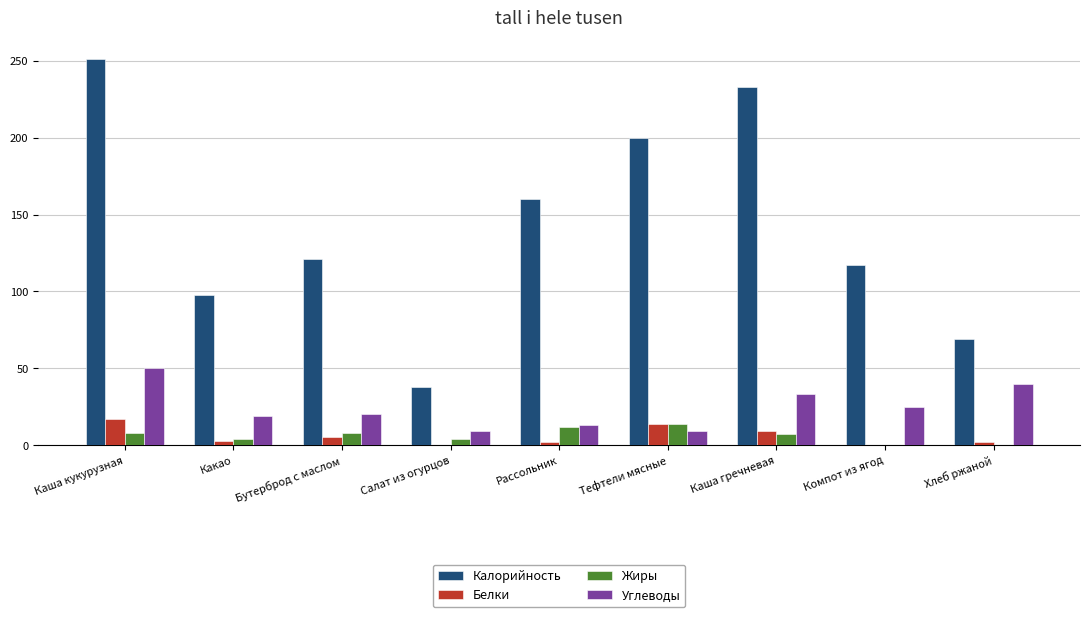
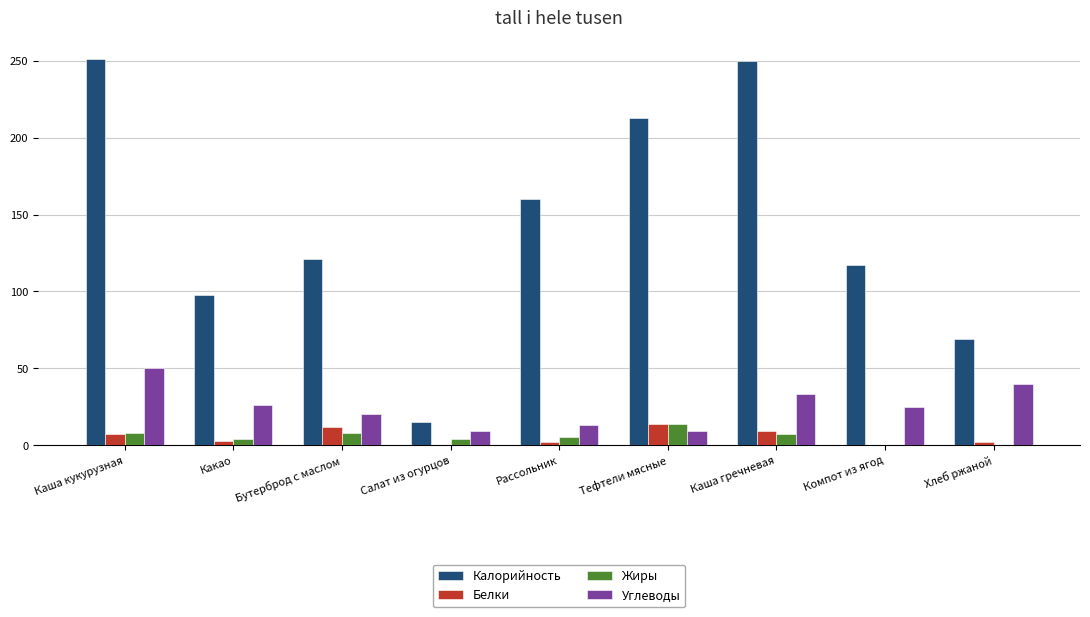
  {
    "Калорийность": {
      "Каша кукурузная": 251,
      "Какао": 98,
      "Бутерброд с маслом": 121,
-     "Салат из огурцов": 38,
+     "Салат из огурцов": 15,
      "Рассольник": 160,
-     "Тефтели мясные": 200,
-     "Каша гречневая": 233,
+     "Тефтели мясные": 213,
+     "Каша гречневая": 250,
      "Компот из ягод": 117,
      "Хлеб ржаной": 69
    },
    "Белки": {
-     "Каша кукурузная": 17,
+     "Каша кукурузная": 7,
      "Какао": 3,
-     "Бутерброд с маслом": 5,
+     "Бутерброд с маслом": 12,
      "Салат из огурцов": 0,
      "Рассольник": 2,
      "Тефтели мясные": 14,
      "Каша гречневая": 9,
      "Компот из ягод": 0,
      "Хлеб ржаной": 2
    },
    "Жиры": {
      "Каша кукурузная": 8,
      "Какао": 4,
      "Бутерброд с маслом": 8,
      "Салат из огурцов": 4,
-     "Рассольник": 12,
+     "Рассольник": 5,
      "Тефтели мясные": 14,
      "Каша гречневая": 7,
      "Компот из ягод": 0,
      "Хлеб ржаной": 0
    },
    "Углеводы": {
      "Каша кукурузная": 50,
-     "Какао": 19,
+     "Какао": 26,
      "Бутерброд с маслом": 20,
      "Салат из огурцов": 9,
      "Рассольник": 13,
      "Тефтели мясные": 9,
      "Каша гречневая": 33,
      "Компот из ягод": 25,
      "Хлеб ржаной": 40
    }
  }
